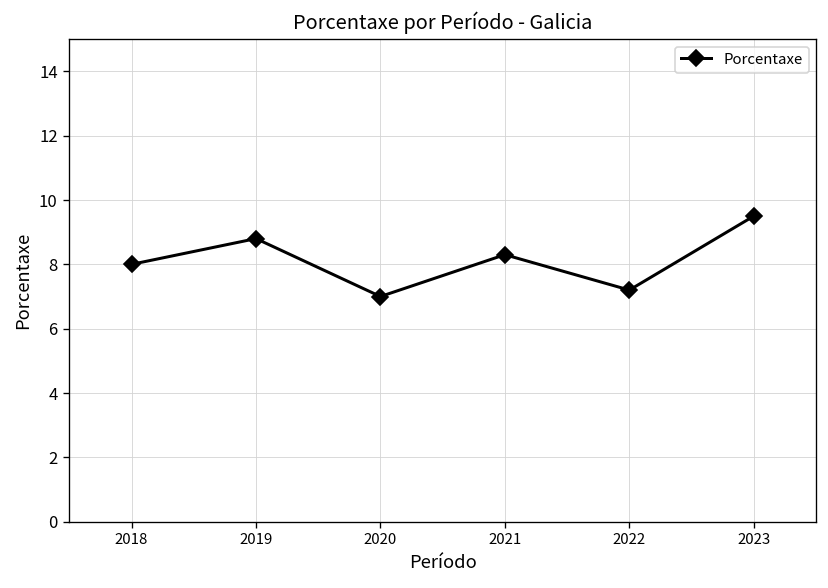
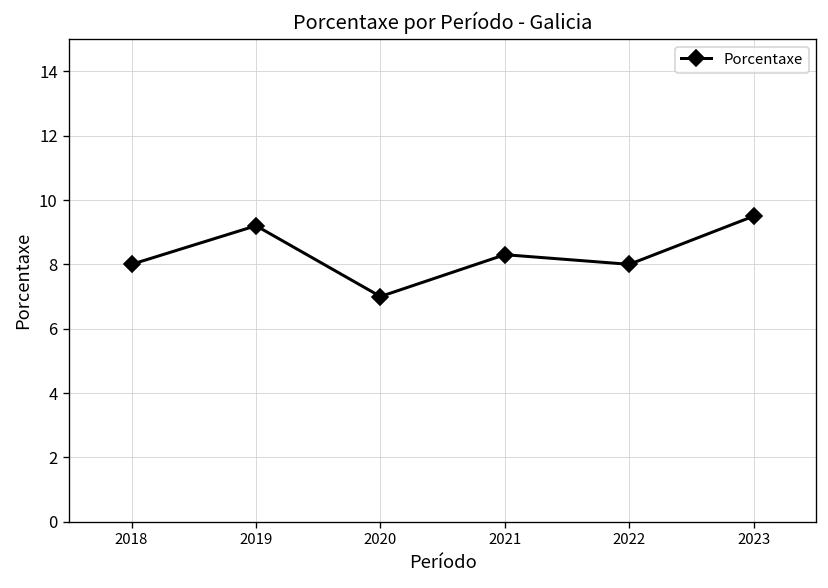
  {
    "2018": 8.0,
-   "2019": 8.8,
+   "2019": 9.2,
    "2020": 7.0,
    "2021": 8.3,
-   "2022": 7.2,
+   "2022": 8.0,
    "2023": 9.5
  }
